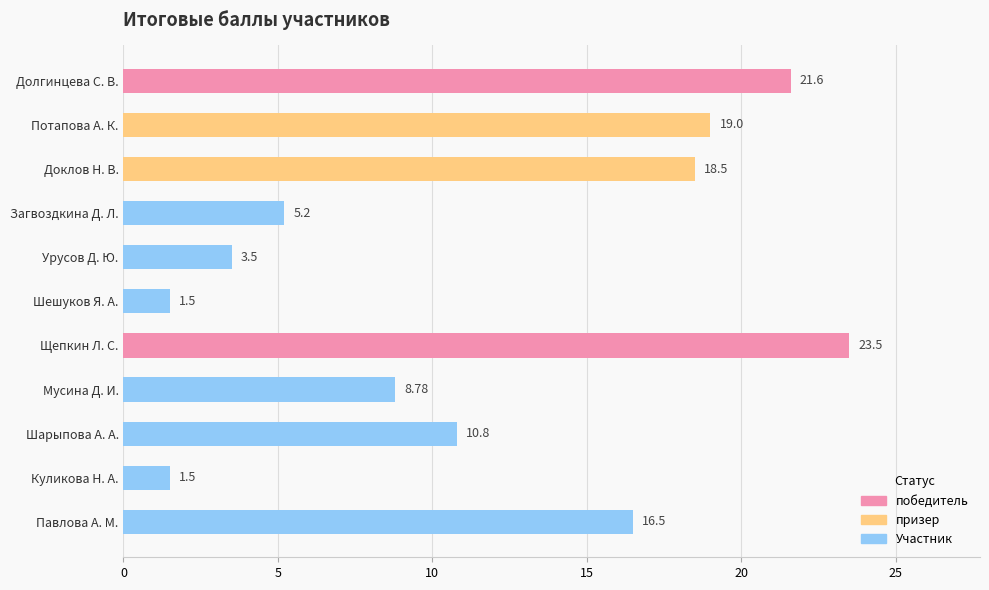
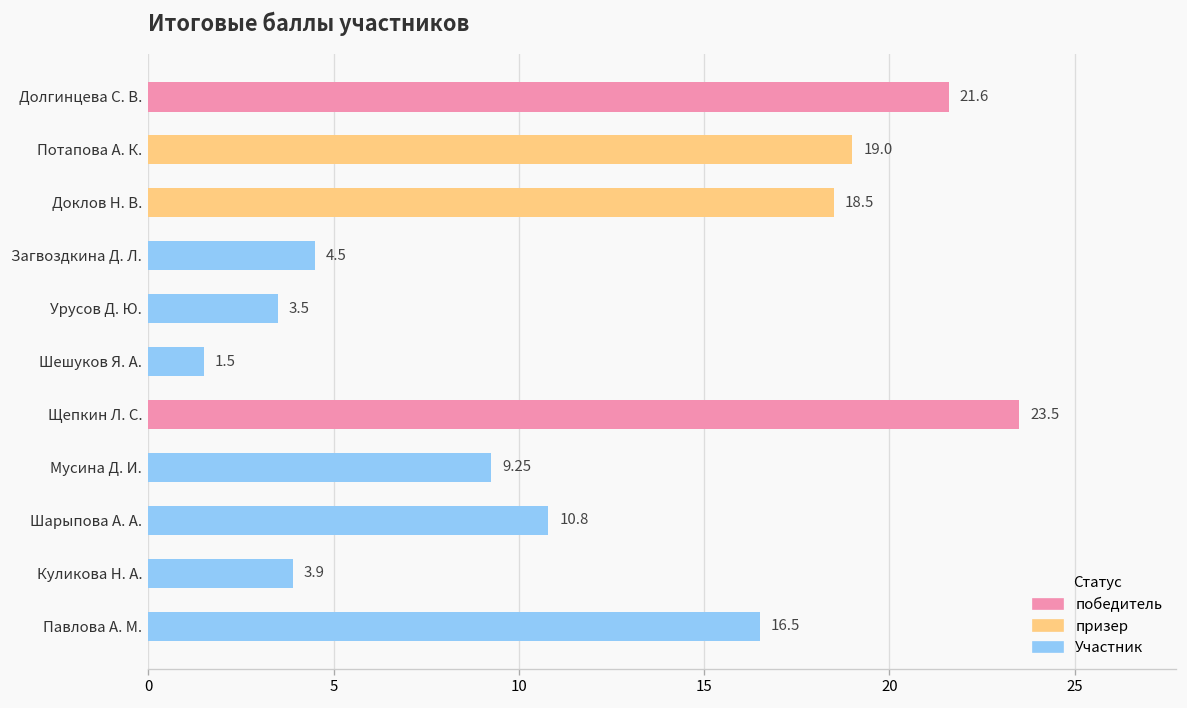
  {
    "Долгинцева С. В.": 21.6,
    "Потапова А. К.": 19.0,
    "Доклов Н. В.": 18.5,
-   "Загвоздкина Д. Л.": 5.2,
+   "Загвоздкина Д. Л.": 4.5,
    "Урусов Д. Ю.": 3.5,
    "Шешуков Я. А.": 1.5,
    "Щепкин Л. С.": 23.5,
-   "Мусина Д. И.": 8.78,
+   "Мусина Д. И.": 9.25,
    "Шарыпова А. А.": 10.8,
-   "Куликова Н. А.": 1.5,
+   "Куликова Н. А.": 3.9,
    "Павлова А. М.": 16.5
  }
